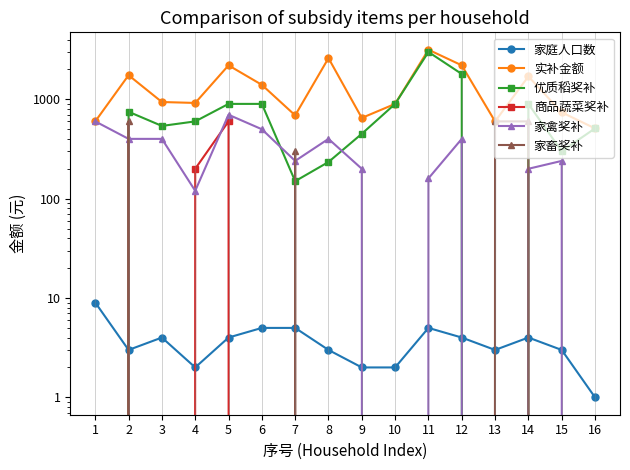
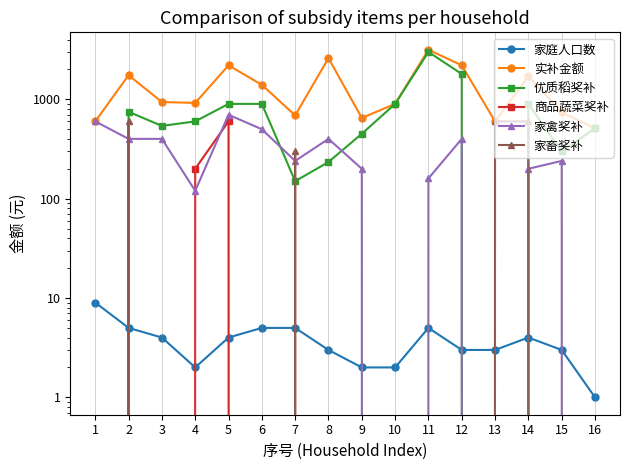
  {
    "家庭人口数": {
      "1": 9,
-     "2": 3,
+     "2": 5,
      "3": 4,
      "4": 2,
      "5": 4,
      "6": 5,
      "7": 5,
      "8": 3,
      "9": 2,
      "10": 2,
      "11": 5,
-     "12": 4,
+     "12": 3,
      "13": 3,
      "14": 4,
      "15": 3,
      "16": 1
    },
    "实补金额": {
      "2": 1800,
      "3": 900,
      "4": 900,
      "5": 2200,
      "6": 1400,
      "7": 700,
      "8": 2600,
      "9": 700,
      "12": 2200
    },
    "优质稻奖补": {
      "2": 800,
      "3": 500,
      "4": 600,
      "5": 900,
      "6": 900,
      "7": 150,
      "8": 230,
      "9": 500,
      "12": 1800
    },
    "商品蔬菜奖补": {
      "4": 200,
      "5": 600
    },
    "家禽奖补": {
      "2": 400,
      "3": 400,
      "4": 120,
      "5": 700,
      "6": 500,
      "7": 240,
      "8": 400,
      "9": 200,
      "11": 160,
      "12": 400,
      "14": 200,
      "15": 240
    },
    "家畜奖补": {
      "2": 600,
      "7": 300
    }
  }
